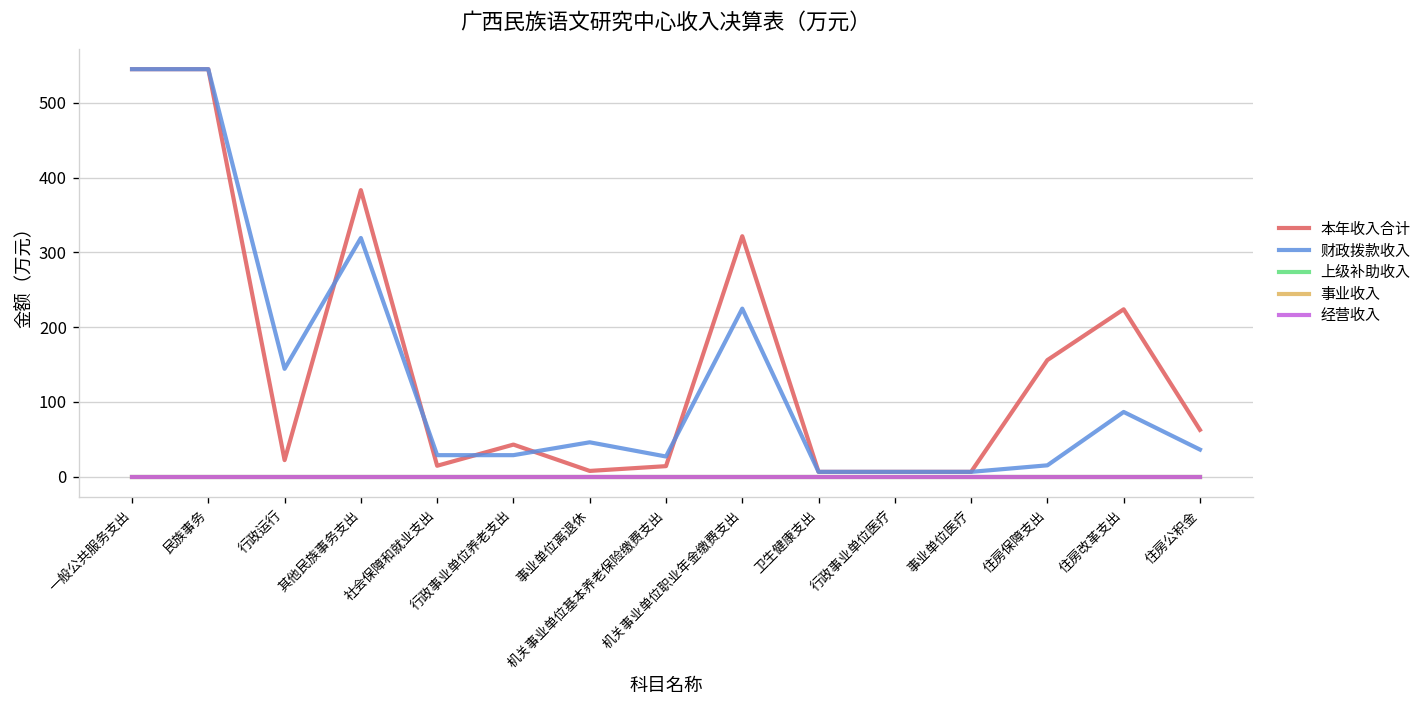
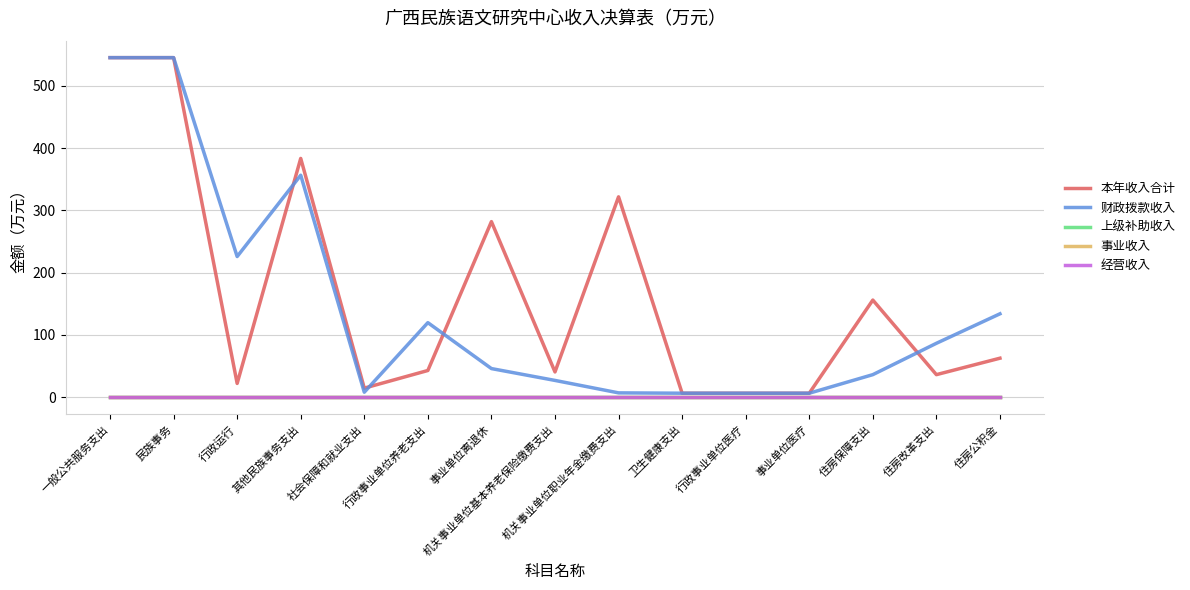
  {
    "本年收入合计": {
      "行政运行": 20,
      "其他民族事务支出": 380,
      "社会保障和就业支出": 10,
      "行政事业单位养老支出": 40,
-     "事业单位离退休": 10,
-     "机关事业单位基本养老保险缴费支出": 10,
+     "事业单位离退休": 280,
+     "机关事业单位基本养老保险缴费支出": 40,
      "机关事业单位职业年金缴费支出": 320,
      "住房保障支出": 160,
-     "住房改革支出": 220,
+     "住房改革支出": 40,
      "住房公积金": 60
    },
    "财政拨款收入": {
-     "行政运行": 140,
-     "其他民族事务支出": 320,
-     "社会保障和就业支出": 30,
-     "行政事业单位养老支出": 30,
+     "行政运行": 230,
+     "其他民族事务支出": 360,
+     "社会保障和就业支出": 10,
+     "行政事业单位养老支出": 120,
      "事业单位离退休": 50,
      "机关事业单位基本养老保险缴费支出": 30,
-     "机关事业单位职业年金缴费支出": 220,
-     "住房保障支出": 20,
+     "机关事业单位职业年金缴费支出": 10,
+     "住房保障支出": 40,
      "住房改革支出": 90,
-     "住房公积金": 40
+     "住房公积金": 130
    },
    "经营收入": {
      "一般公共服务支出": 0,
      "民族事务": 0,
      "行政运行": 0,
      "其他民族事务支出": 0,
      "社会保障和就业支出": 0,
      "行政事业单位养老支出": 0,
      "事业单位离退休": 0,
      "机关事业单位基本养老保险缴费支出": 0,
      "机关事业单位职业年金缴费支出": 0,
      "卫生健康支出": 0,
      "行政事业单位医疗": 0,
      "事业单位医疗": 0,
      "住房保障支出": 0,
      "住房改革支出": 0,
      "住房公积金": 0
    }
  }
